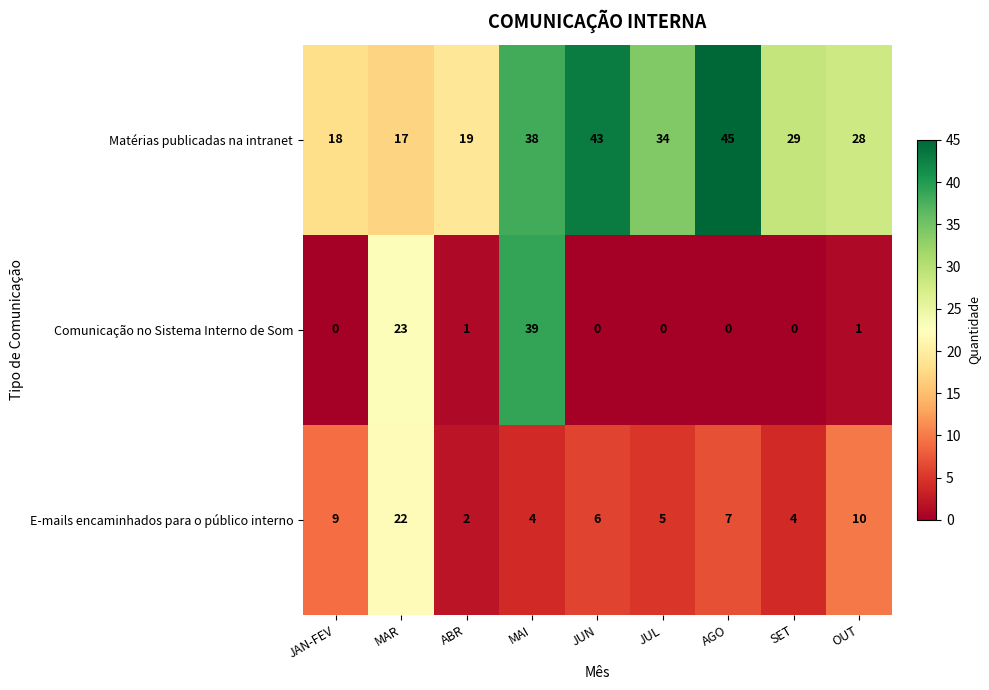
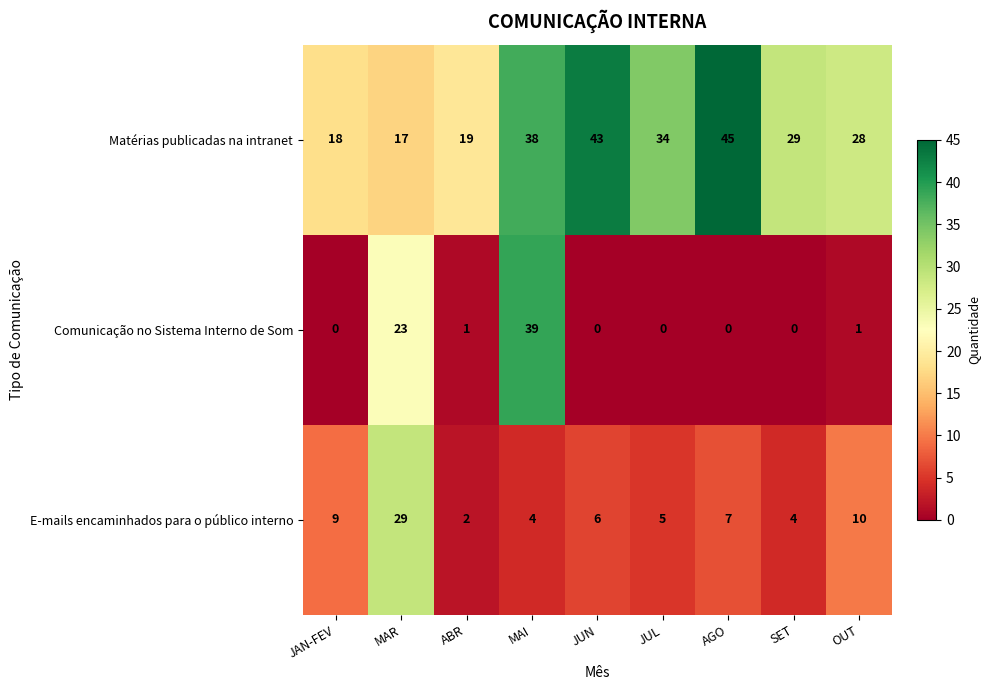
  {
    "Matérias publicadas na intranet": {
      "JAN-FEV": 18,
      "MAR": 17,
      "ABR": 19,
      "MAI": 38,
      "JUN": 43,
      "JUL": 34,
      "AGO": 45,
      "SET": 29,
      "OUT": 28
    },
    "Comunicação no Sistema Interno de Som": {
      "JAN-FEV": 0,
      "MAR": 23,
      "ABR": 1,
      "MAI": 39,
      "JUN": 0,
      "JUL": 0,
      "AGO": 0,
      "SET": 0,
      "OUT": 1
    },
    "E-mails encaminhados para o público interno": {
      "JAN-FEV": 9,
-     "MAR": 22,
+     "MAR": 29,
      "ABR": 2,
      "MAI": 4,
      "JUN": 6,
      "JUL": 5,
      "AGO": 7,
      "SET": 4,
      "OUT": 10
    }
  }
